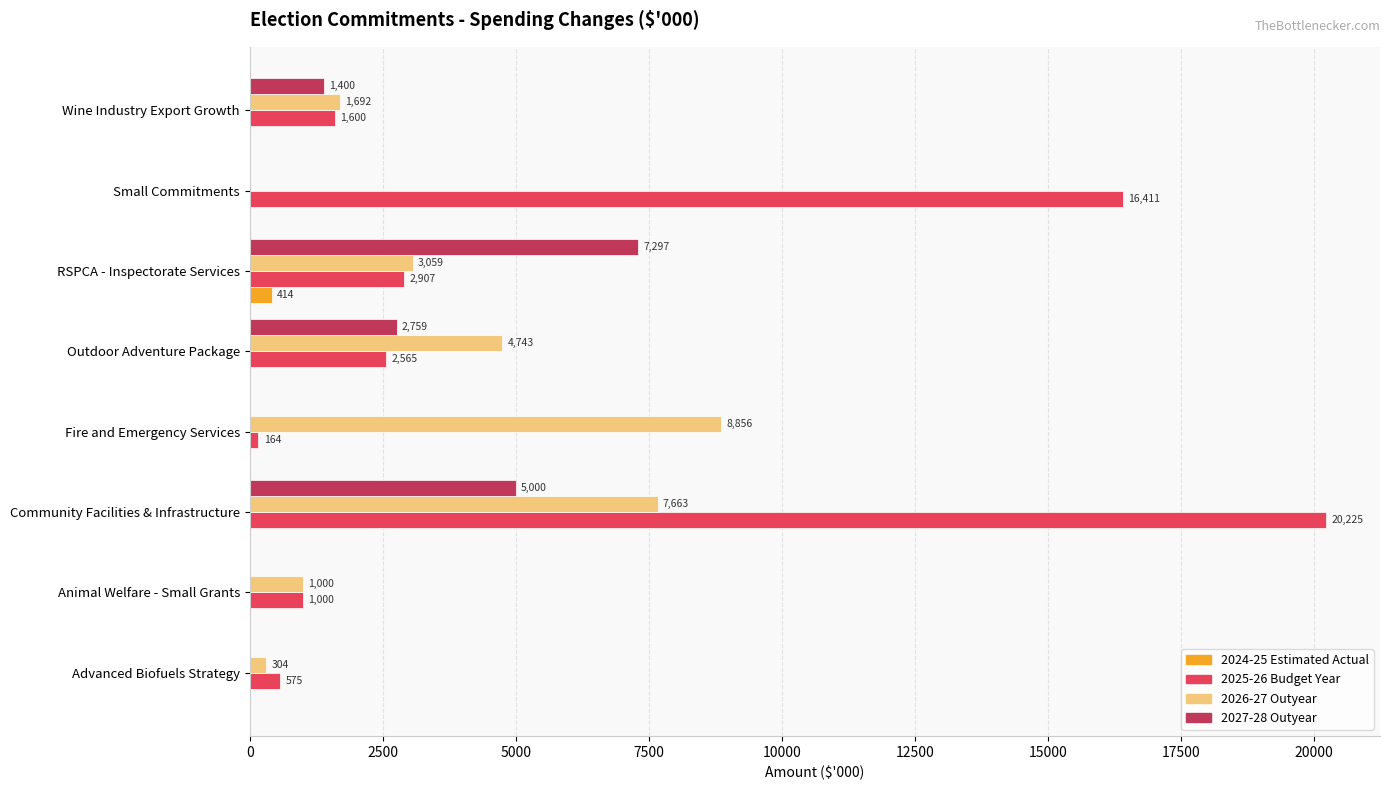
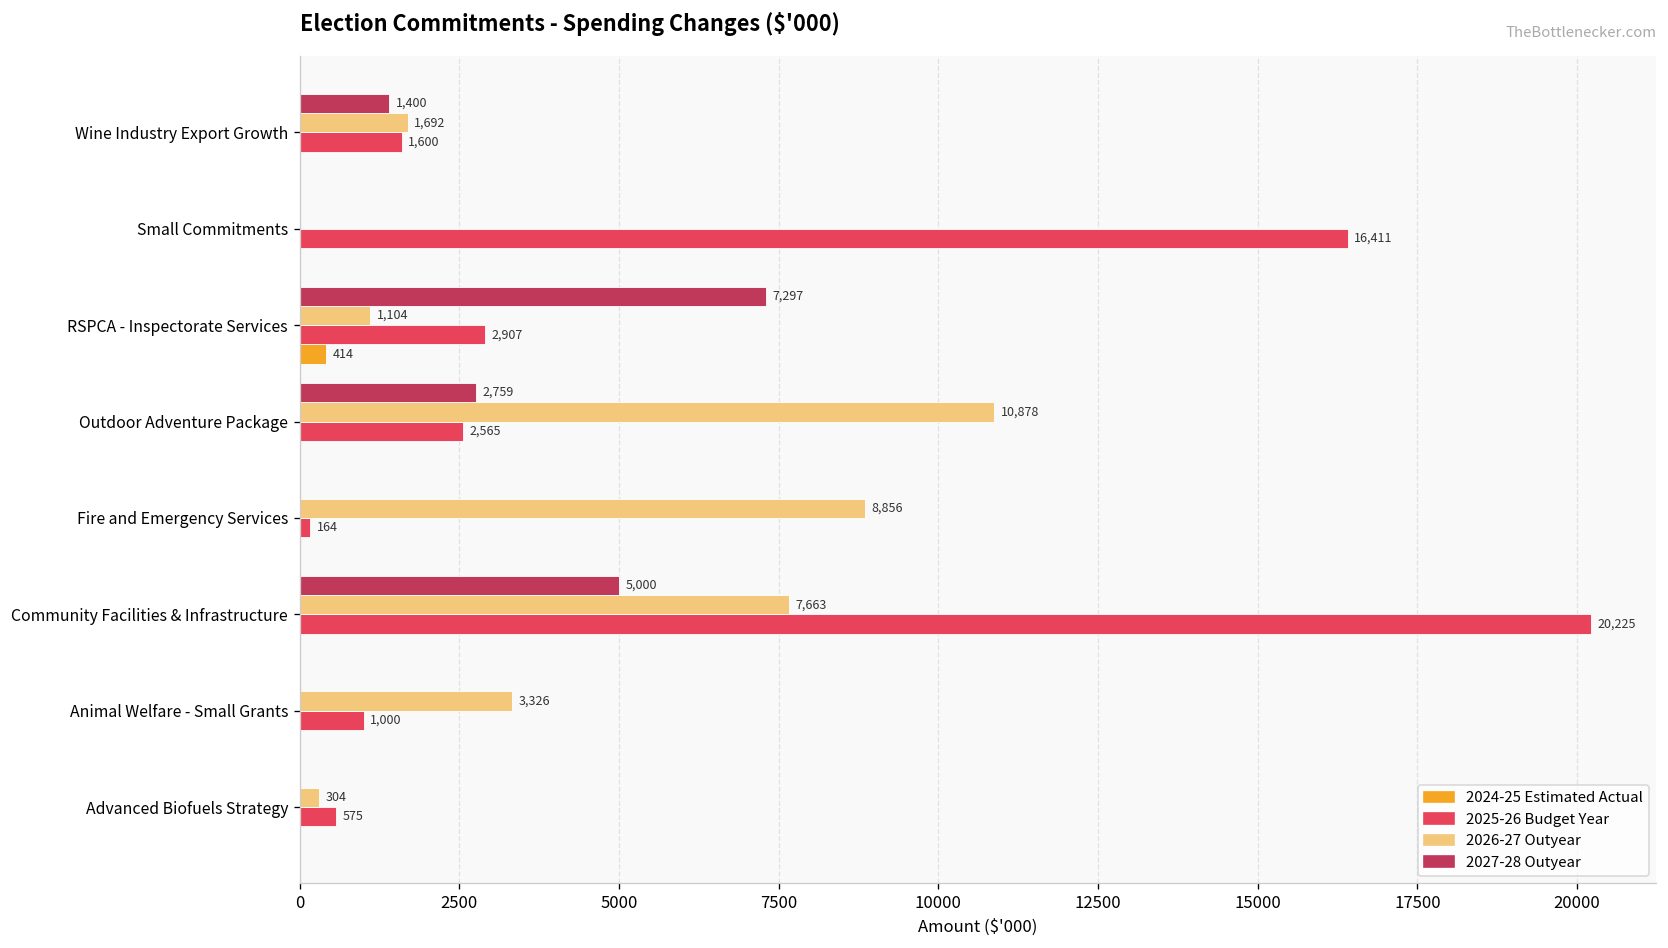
  {
    "2024-25 Estimated Actual": {
      "RSPCA - Inspectorate Services": "414"
    },
    "2026-27 Outyear": {
      "Wine Industry Export Growth": "1,692",
-     "RSPCA - Inspectorate Services": "3,059",
-     "Outdoor Adventure Package": "4,743",
+     "RSPCA - Inspectorate Services": "1,104",
+     "Outdoor Adventure Package": "10,878",
      "Fire and Emergency Services": "8,856",
      "Community Facilities & Infrastructure": "7,663",
-     "Animal Welfare - Small Grants": "1,000",
+     "Animal Welfare - Small Grants": "3,326",
      "Advanced Biofuels Strategy": "304"
    }
  }
